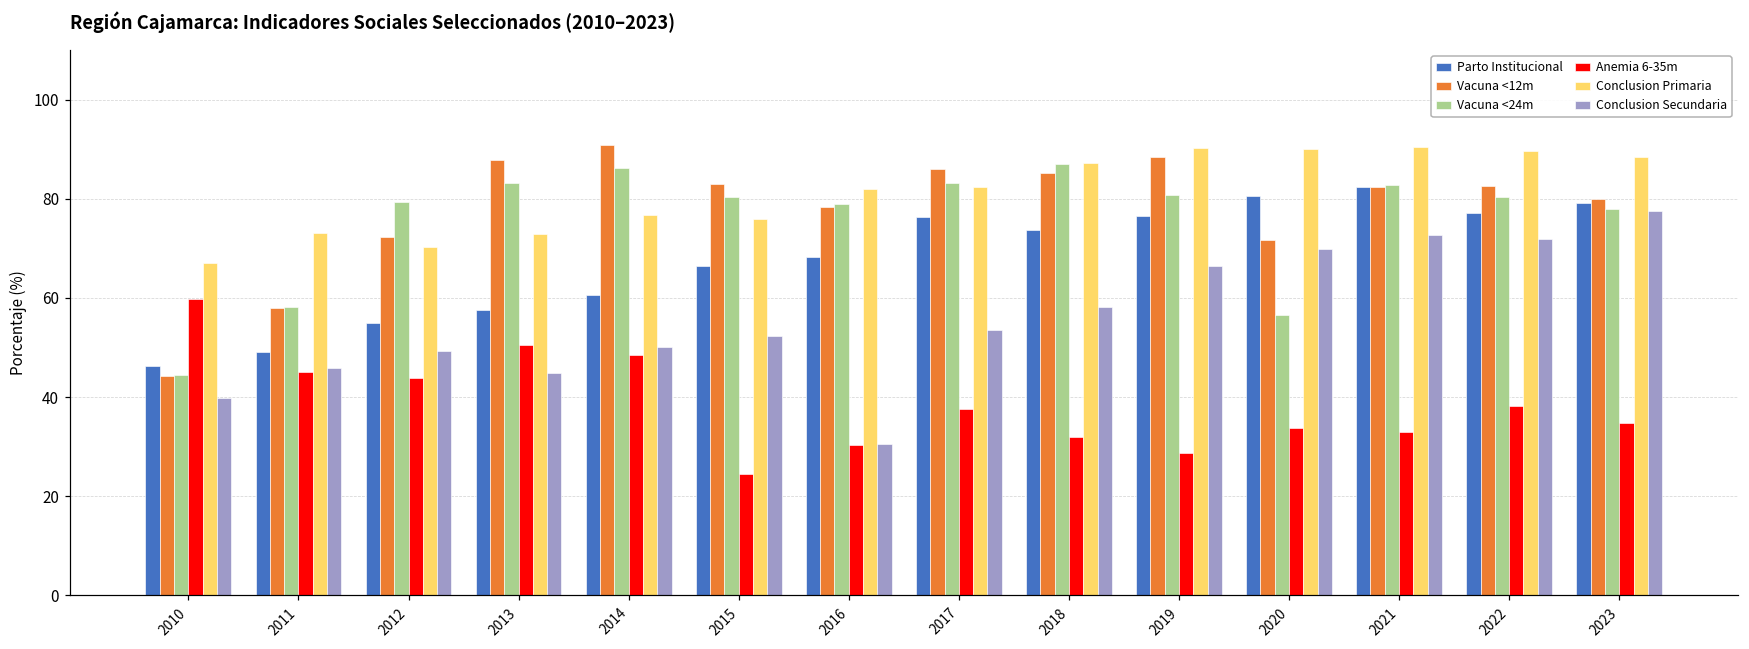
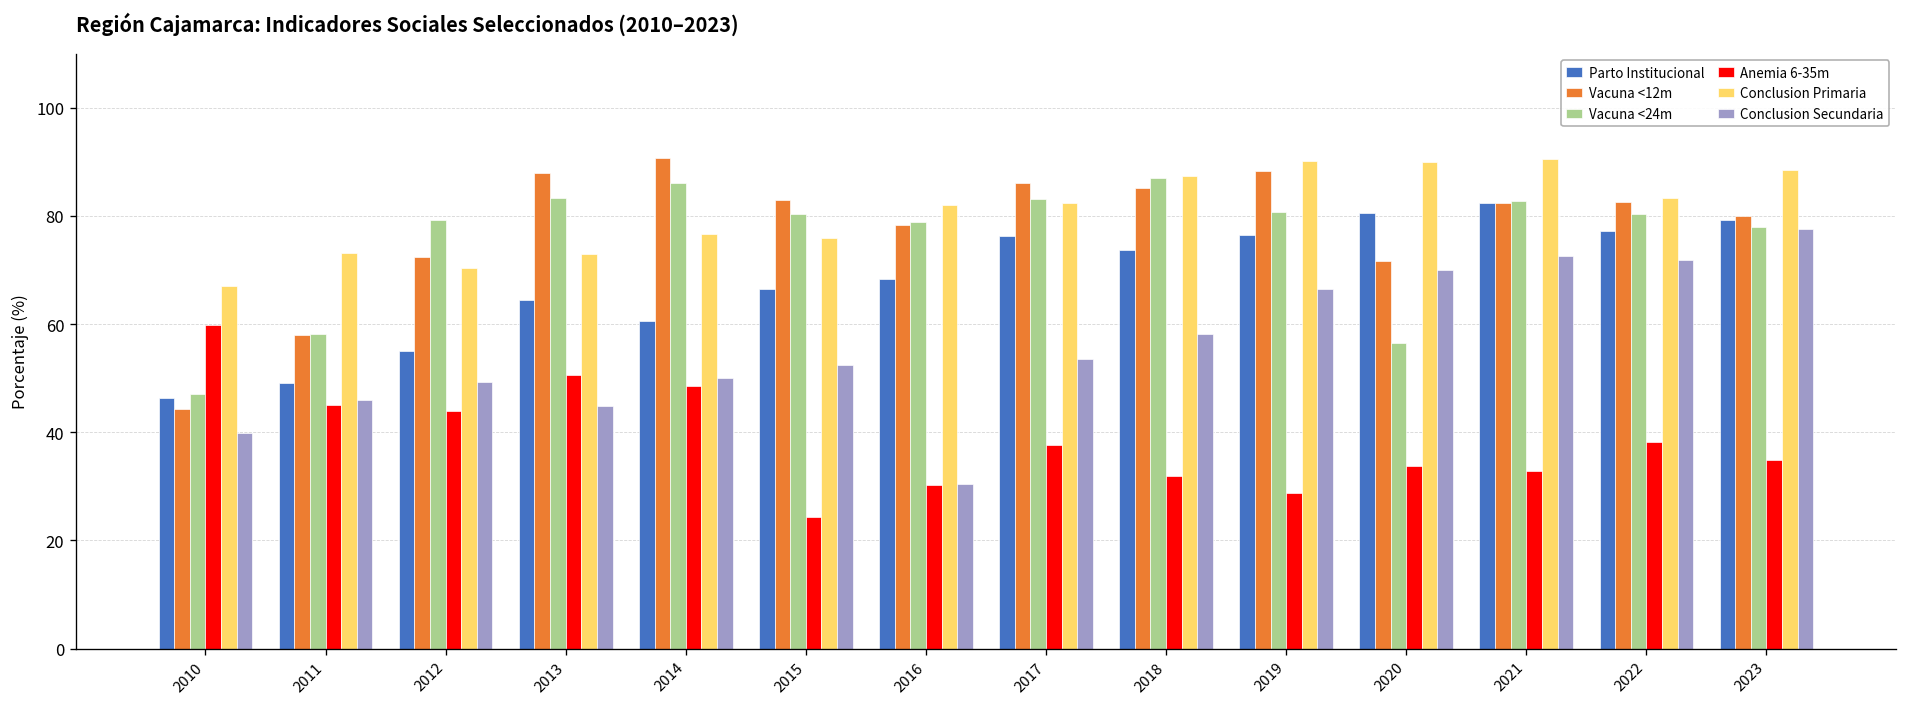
  {
    "Parto Institucional": {
      "2010": 46,
      "2011": 49,
      "2012": 55,
-     "2013": 58,
+     "2013": 64,
      "2014": 61,
      "2015": 66,
      "2016": 68,
      "2017": 76,
      "2018": 74,
      "2019": 77,
      "2020": 81,
      "2021": 82,
      "2022": 77,
      "2023": 79
    },
    "Vacuna <12m": {
      "2010": 44,
      "2011": 58,
      "2012": 72,
      "2013": 88,
      "2014": 91,
      "2015": 83,
      "2016": 78,
      "2017": 86,
      "2018": 85,
      "2019": 88,
      "2020": 72,
      "2021": 82,
      "2022": 83,
      "2023": 80
    },
    "Vacuna <24m": {
-     "2010": 44,
+     "2010": 47,
      "2011": 58,
      "2012": 79,
      "2013": 83,
      "2014": 86,
      "2015": 80,
      "2016": 79,
      "2017": 83,
      "2018": 87,
      "2019": 81,
      "2020": 57,
      "2021": 83,
      "2022": 80,
      "2023": 78
    },
    "Anemia 6-35m": {
      "2010": 60,
      "2011": 45,
      "2012": 44,
      "2013": 51,
      "2014": 49,
      "2015": 24,
      "2016": 30,
      "2017": 38,
      "2018": 32,
      "2019": 29,
      "2020": 34,
      "2021": 33,
      "2022": 38,
      "2023": 35
    },
    "Conclusion Primaria": {
      "2010": 67,
      "2011": 73,
      "2012": 70,
      "2013": 73,
      "2014": 77,
      "2015": 76,
      "2016": 82,
      "2017": 82,
      "2018": 87,
      "2019": 90,
      "2020": 90,
      "2021": 91,
-     "2022": 90,
+     "2022": 83,
      "2023": 88
    },
    "Conclusion Secundaria": {
      "2010": 40,
      "2011": 46,
      "2012": 49,
      "2013": 45,
      "2014": 50,
      "2015": 52,
      "2016": 30,
      "2017": 54,
      "2018": 58,
      "2019": 66,
      "2020": 70,
      "2021": 73,
      "2022": 72,
      "2023": 78
    }
  }
